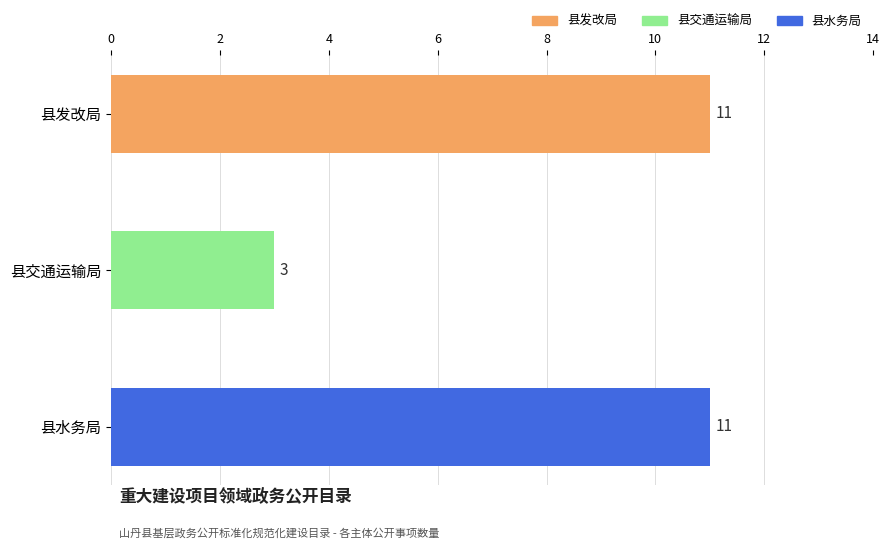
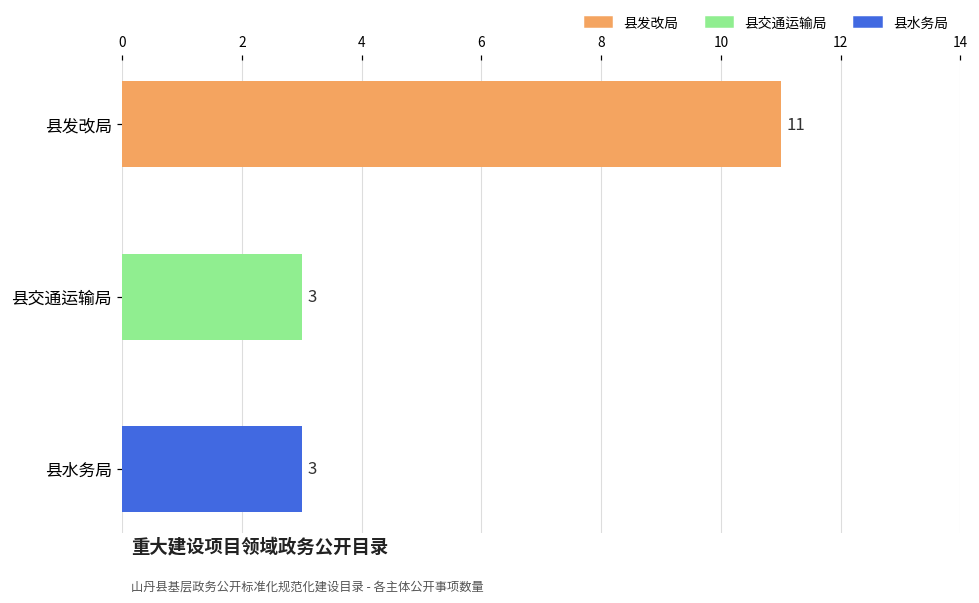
  {
    "县发改局": 11,
    "县交通运输局": 3,
-   "县水务局": 11
+   "县水务局": 3
  }
